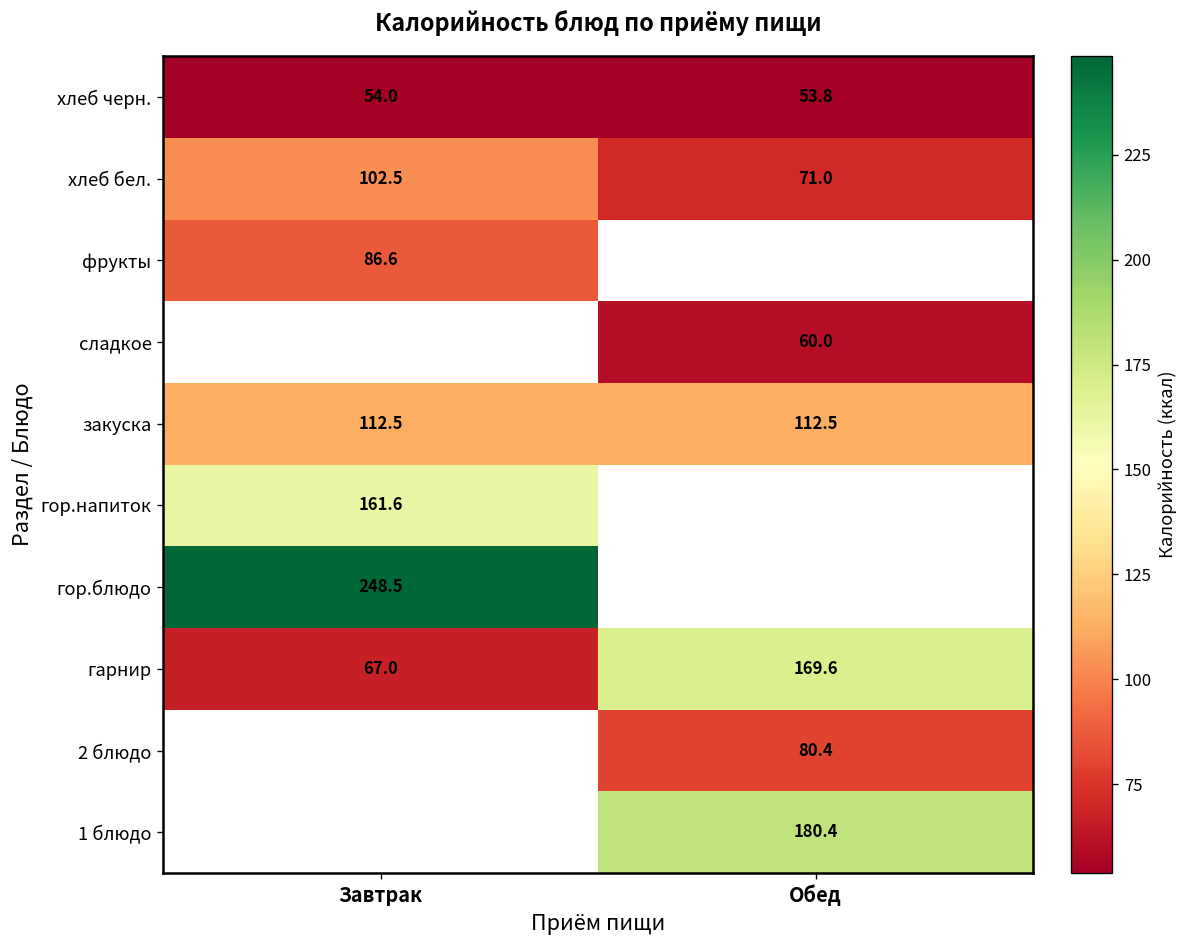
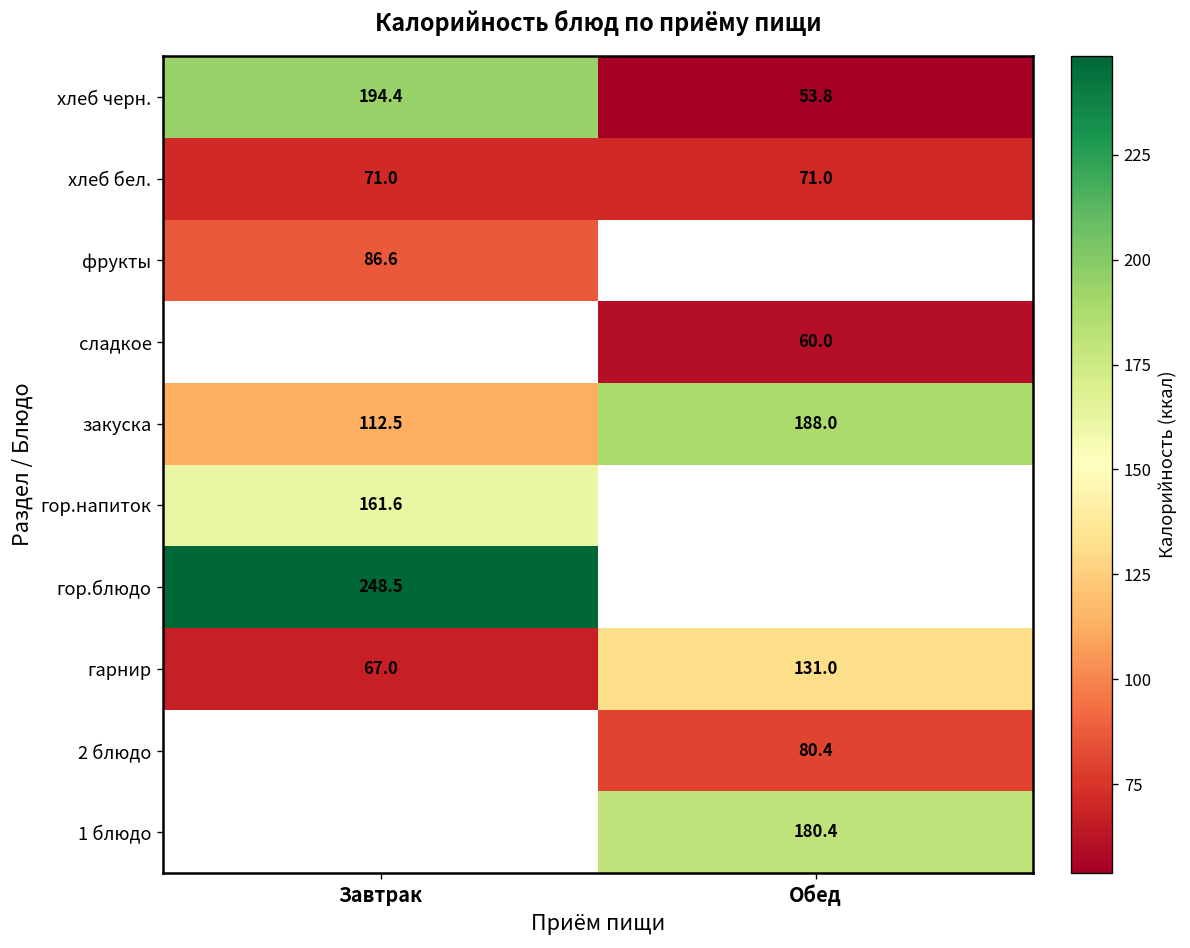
  {
    "хлеб черн.": {
-     "Завтрак": 54.0,
+     "Завтрак": 194.4,
      "Обед": 53.8
    },
    "хлеб бел.": {
-     "Завтрак": 102.5,
+     "Завтрак": 71.0,
      "Обед": 71.0
    },
    "фрукты": {
      "Завтрак": 86.6
    },
    "сладкое": {
      "Обед": 60.0
    },
    "закуска": {
      "Завтрак": 112.5,
-     "Обед": 112.5
+     "Обед": 188.0
    },
    "гор.напиток": {
      "Завтрак": 161.6
    },
    "гор.блюдо": {
      "Завтрак": 248.5
    },
    "гарнир": {
      "Завтрак": 67.0,
-     "Обед": 169.6
+     "Обед": 131.0
    },
    "2 блюдо": {
      "Обед": 80.4
    },
    "1 блюдо": {
      "Обед": 180.4
    }
  }
